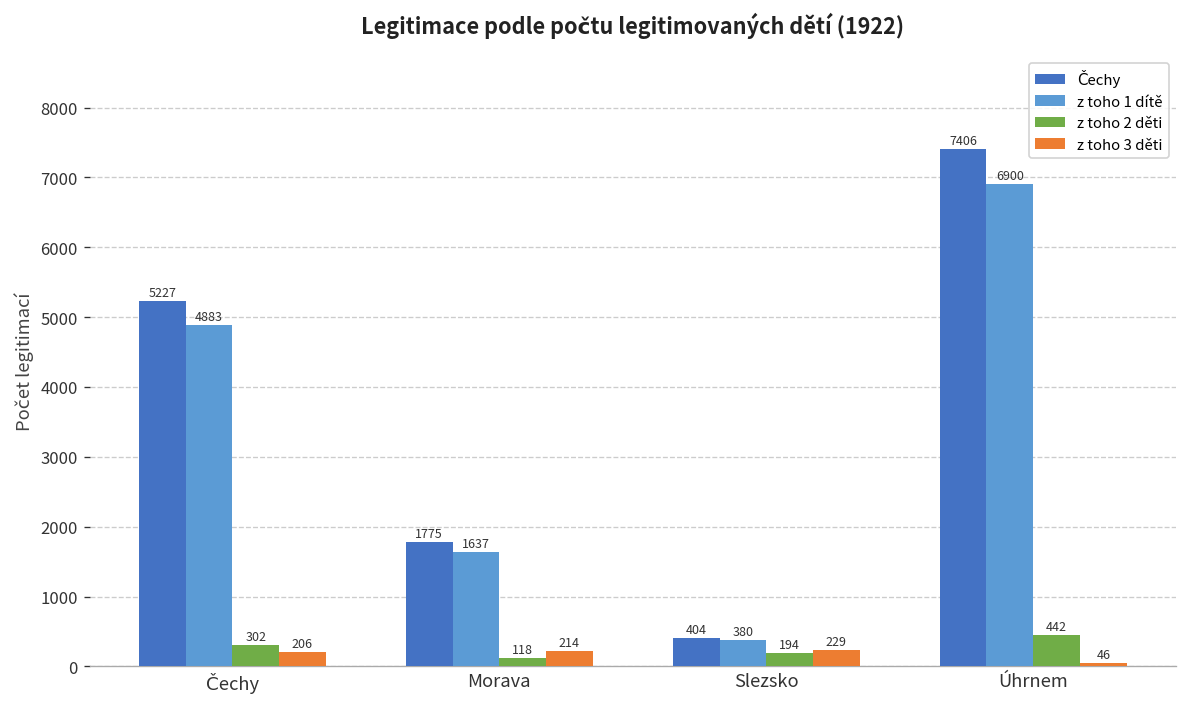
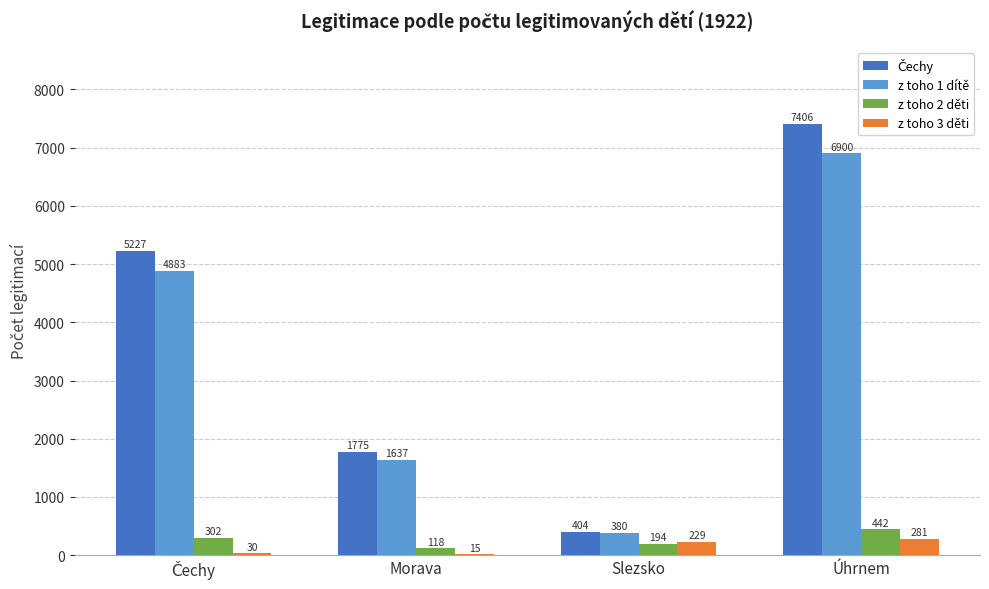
  {
    "z toho 2 děti": {
      "Čechy": 302,
      "Morava": 118,
      "Slezsko": 194,
      "Úhrnem": 442
    },
    "z toho 3 děti": {
-     "Čechy": 206,
-     "Morava": 214,
+     "Čechy": 30,
+     "Morava": 15,
      "Slezsko": 229,
-     "Úhrnem": 46
+     "Úhrnem": 281
    }
  }
